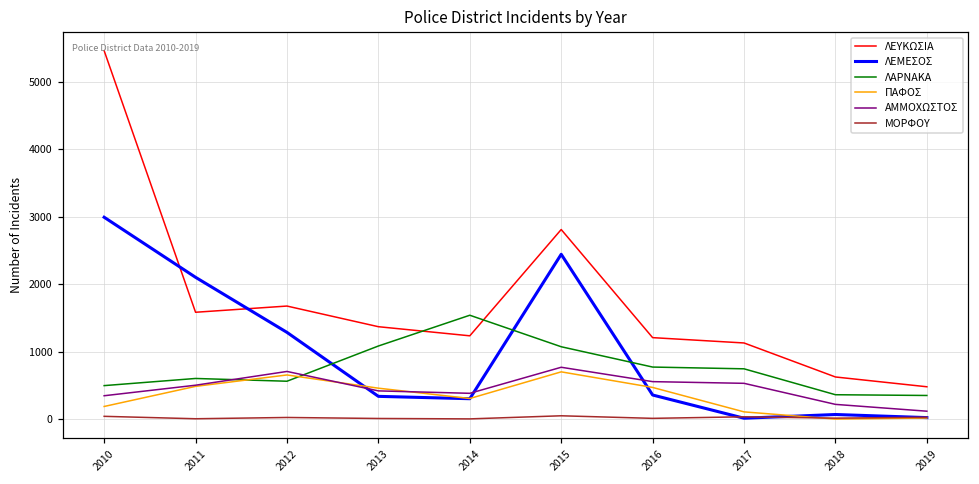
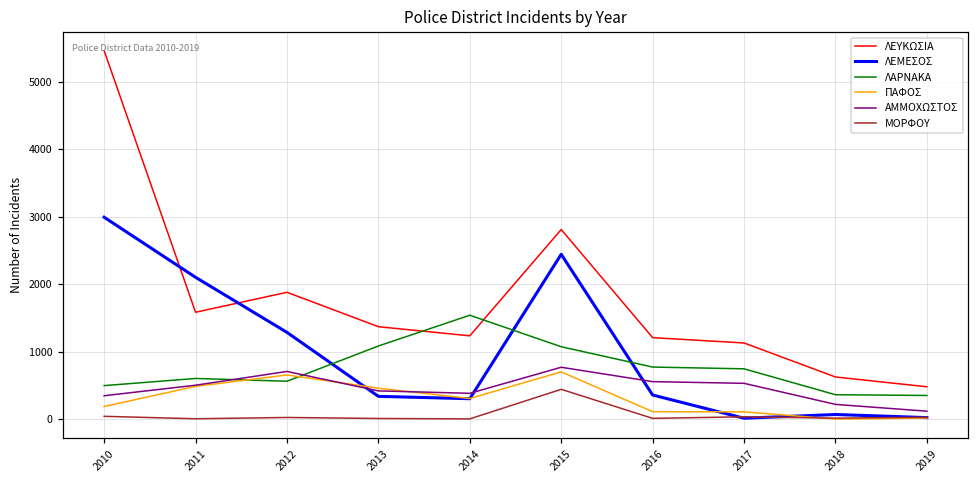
  {
    "ΛΕΥΚΩΣΙΑ": {
      "2011": 1600,
-     "2012": 1700,
+     "2012": 1900,
      "2013": 1400,
      "2014": 1200,
      "2015": 2800,
      "2016": 1200,
      "2017": 1100,
      "2018": 600,
      "2019": 500
    },
    "ΛΕΜΕΣΟΣ": {
      "2010": 3000,
      "2011": 2100,
      "2012": 1300,
      "2013": 300,
      "2015": 2400,
      "2016": 400,
      "2018": 100
    },
    "ΛΑΡΝΑΚΑ": {
      "2010": 500,
      "2011": 600,
      "2012": 600,
      "2013": 1100,
      "2014": 1500,
      "2015": 1100,
      "2016": 800,
      "2017": 700,
      "2018": 400,
      "2019": 400
    },
    "ΠΑΦΟΣ": {
      "2010": 200,
      "2012": 700,
      "2015": 700,
-     "2016": 500,
+     "2016": 100,
      "2017": 100
    },
    "ΑΜΜΟΧΩΣΤΟΣ": {
      "2010": 300,
      "2012": 700,
      "2014": 400,
      "2015": 800,
      "2016": 600,
      "2017": 500,
      "2018": 200,
      "2019": 100
    },
    "ΜΟΡΦΟΥ": {
      "2010": 0,
      "2011": 0,
      "2012": 0,
      "2013": 0,
      "2014": 0,
-     "2015": 100,
+     "2015": 400,
      "2016": 0
    }
  }
